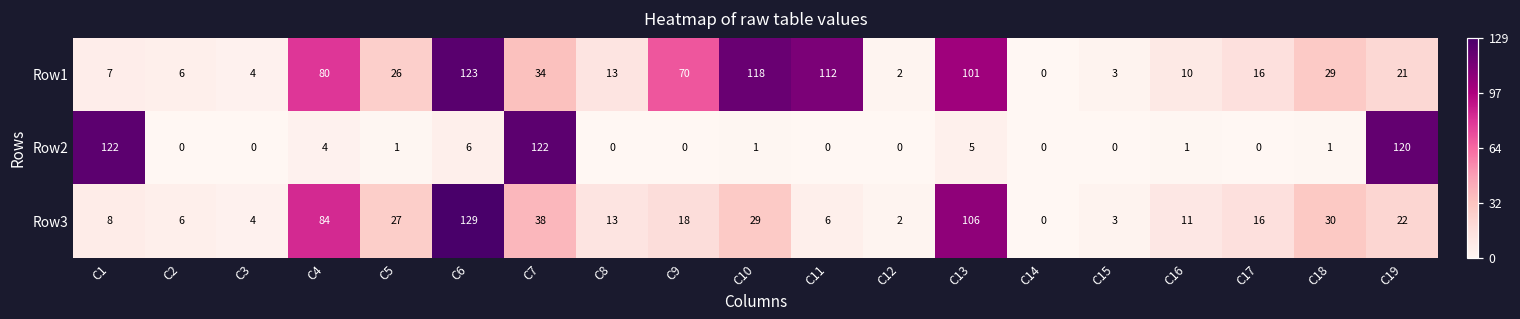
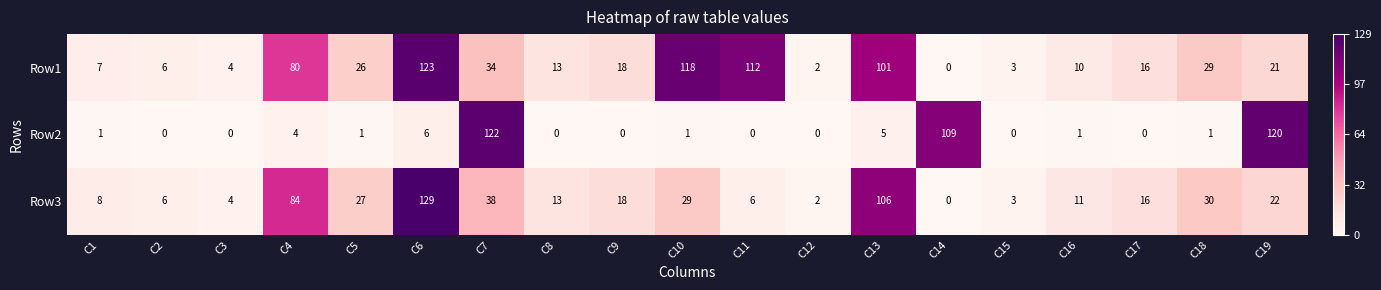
  {
    "Row1": {
      "C1": 7,
      "C2": 6,
      "C3": 4,
      "C4": 80,
      "C5": 26,
      "C6": 123,
      "C7": 34,
      "C8": 13,
-     "C9": 70,
+     "C9": 18,
      "C10": 118,
      "C11": 112,
      "C12": 2,
      "C13": 101,
      "C14": 0,
      "C15": 3,
      "C16": 10,
      "C17": 16,
      "C18": 29,
      "C19": 21
    },
    "Row2": {
-     "C1": 122,
+     "C1": 1,
      "C2": 0,
      "C3": 0,
      "C4": 4,
      "C5": 1,
      "C6": 6,
      "C7": 122,
      "C8": 0,
      "C9": 0,
      "C10": 1,
      "C11": 0,
      "C12": 0,
      "C13": 5,
-     "C14": 0,
+     "C14": 109,
      "C15": 0,
      "C16": 1,
      "C17": 0,
      "C18": 1,
      "C19": 120
    },
    "Row3": {
      "C1": 8,
      "C2": 6,
      "C3": 4,
      "C4": 84,
      "C5": 27,
      "C6": 129,
      "C7": 38,
      "C8": 13,
      "C9": 18,
      "C10": 29,
      "C11": 6,
      "C12": 2,
      "C13": 106,
      "C14": 0,
      "C15": 3,
      "C16": 11,
      "C17": 16,
      "C18": 30,
      "C19": 22
    }
  }
